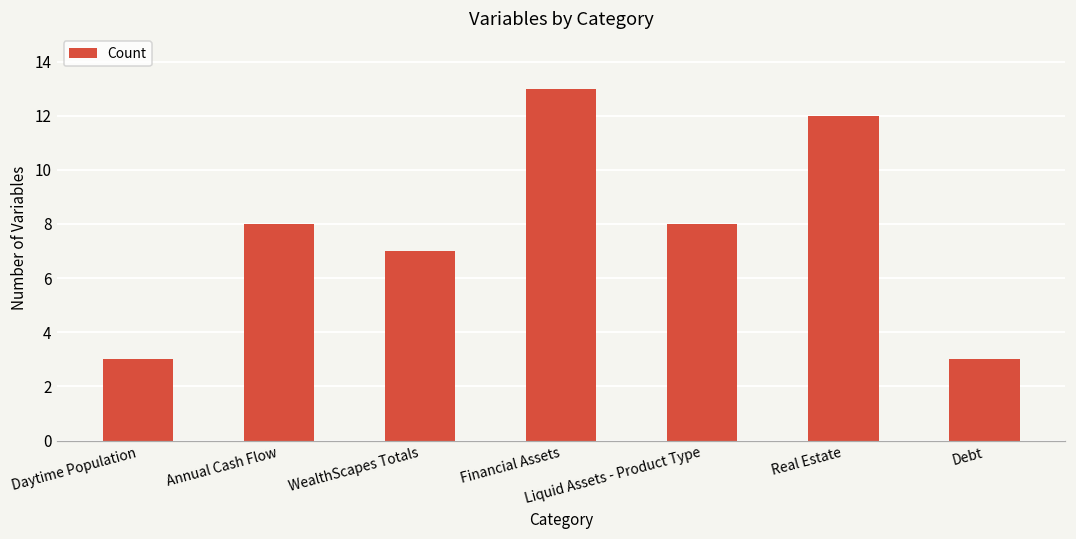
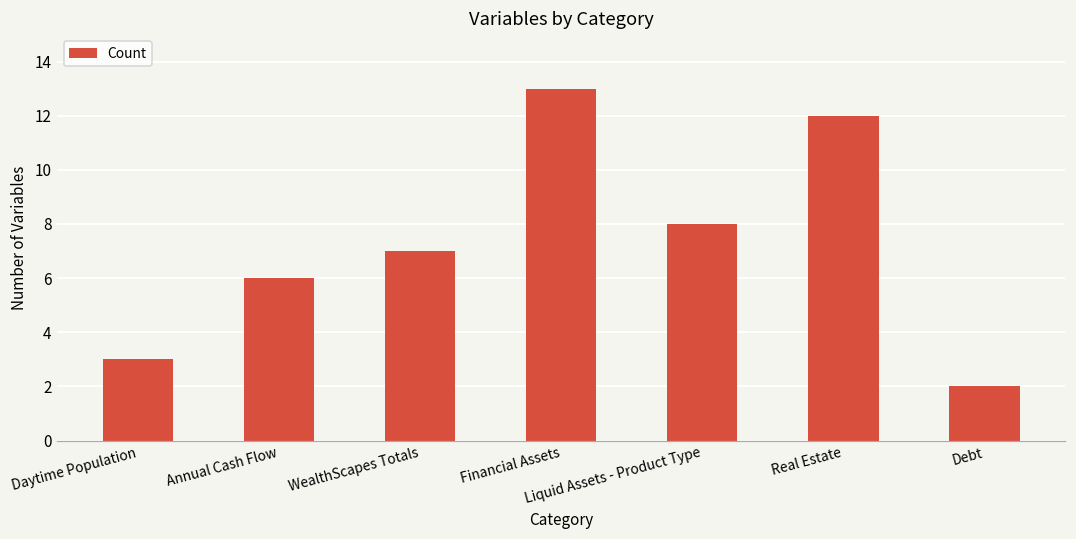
  {
    "Daytime Population": 3,
-   "Annual Cash Flow": 8,
+   "Annual Cash Flow": 6,
    "WealthScapes Totals": 7,
    "Financial Assets": 13,
    "Liquid Assets - Product Type": 8,
    "Real Estate": 12,
-   "Debt": 3
+   "Debt": 2
  }
